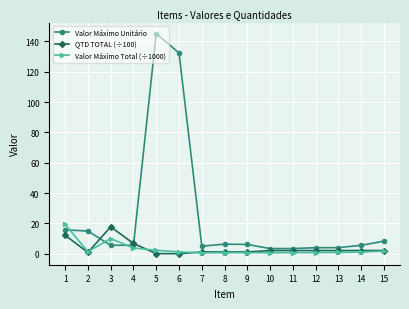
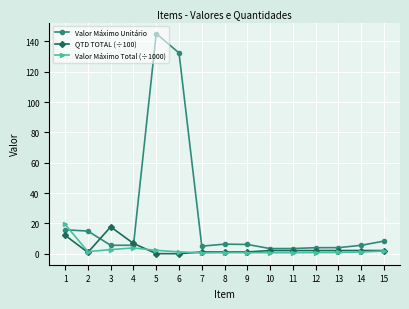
  {
    "Valor Máximo Total (÷1000)": {
      "1": 19,
-     "3": 10,
+     "3": 3,
      "4": 4,
      "5": 2
    }
  }
